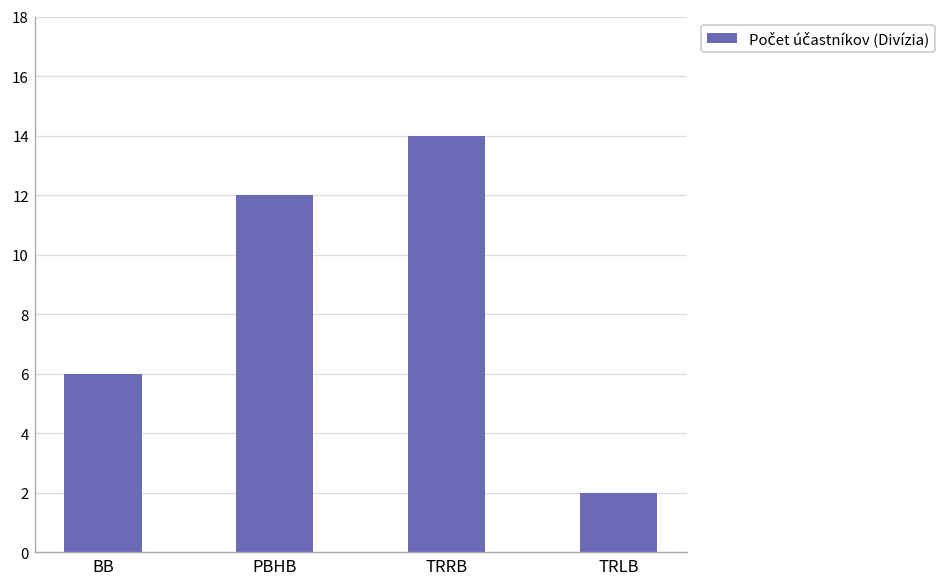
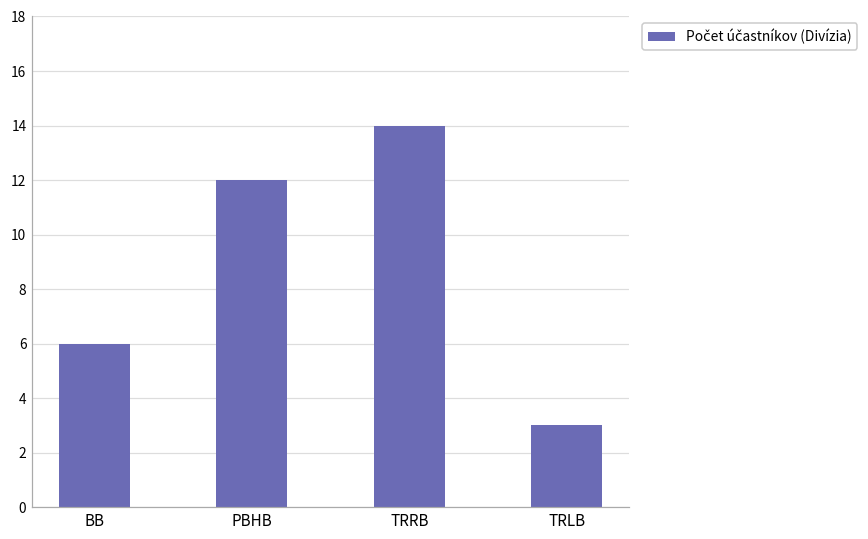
  {
    "BB": 6,
    "PBHB": 12,
    "TRRB": 14,
-   "TRLB": 2
+   "TRLB": 3
  }
